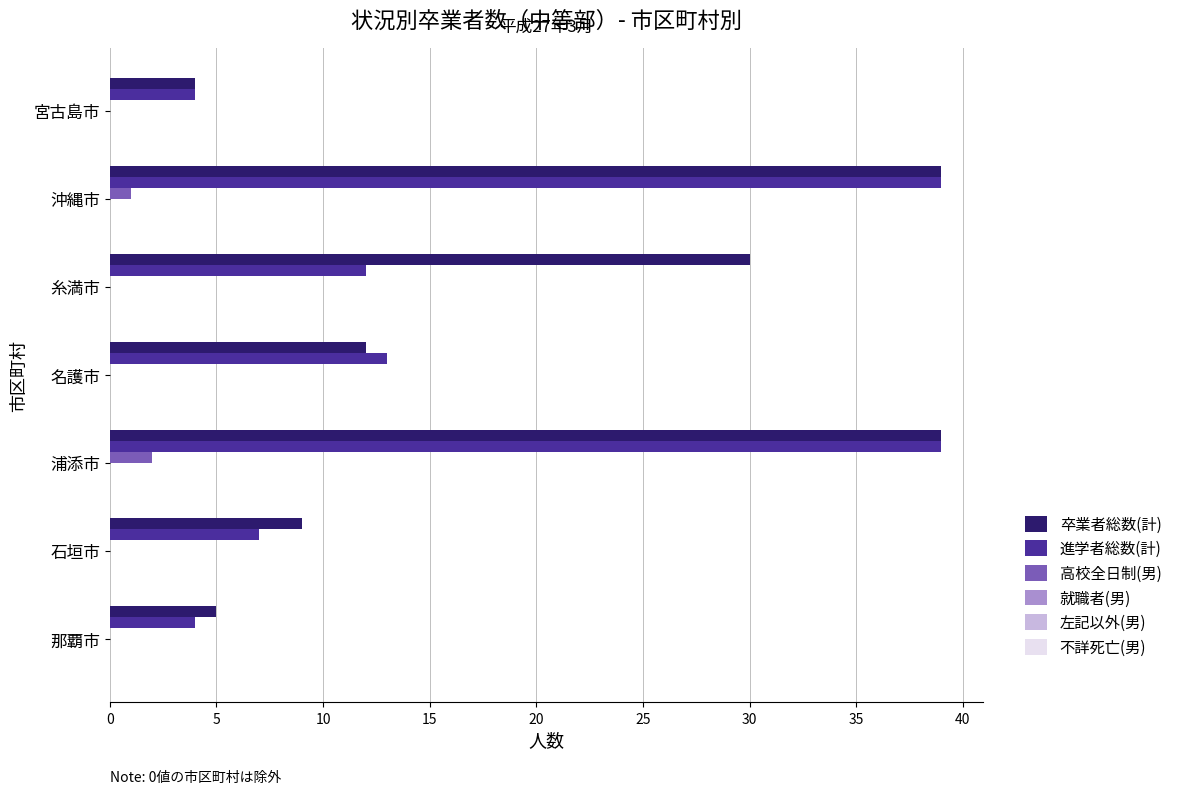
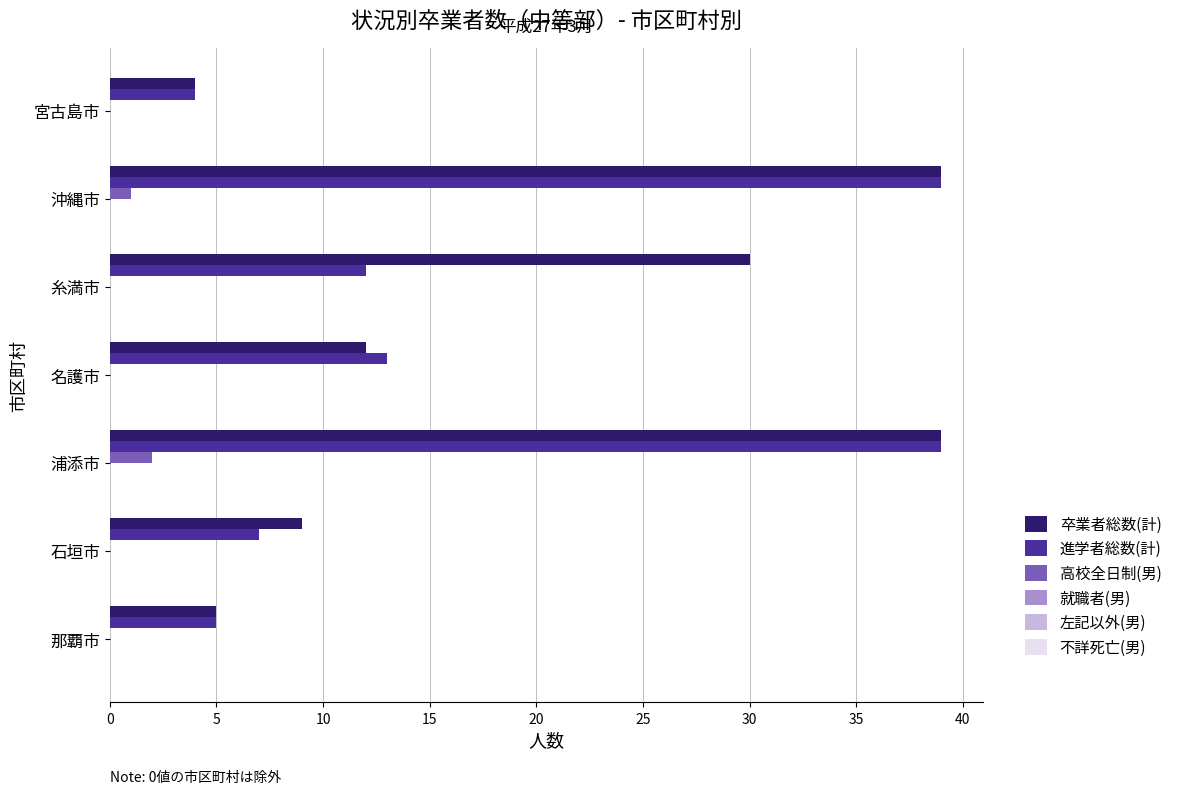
  {
    "卒業者総数(計)": {
      "宮古島市": 4,
      "沖縄市": 39,
      "糸満市": 30,
      "名護市": 12,
      "浦添市": 39,
      "石垣市": 9,
      "那覇市": 5
    },
    "進学者総数(計)": {
      "宮古島市": 4,
      "沖縄市": 39,
      "糸満市": 12,
      "名護市": 13,
      "浦添市": 39,
      "石垣市": 7,
-     "那覇市": 4
+     "那覇市": 5
    },
    "高校全日制(男)": {
      "宮古島市": 0,
      "沖縄市": 1,
      "糸満市": 0,
      "名護市": 0,
      "浦添市": 2,
      "石垣市": 0,
      "那覇市": 0
    }
  }
